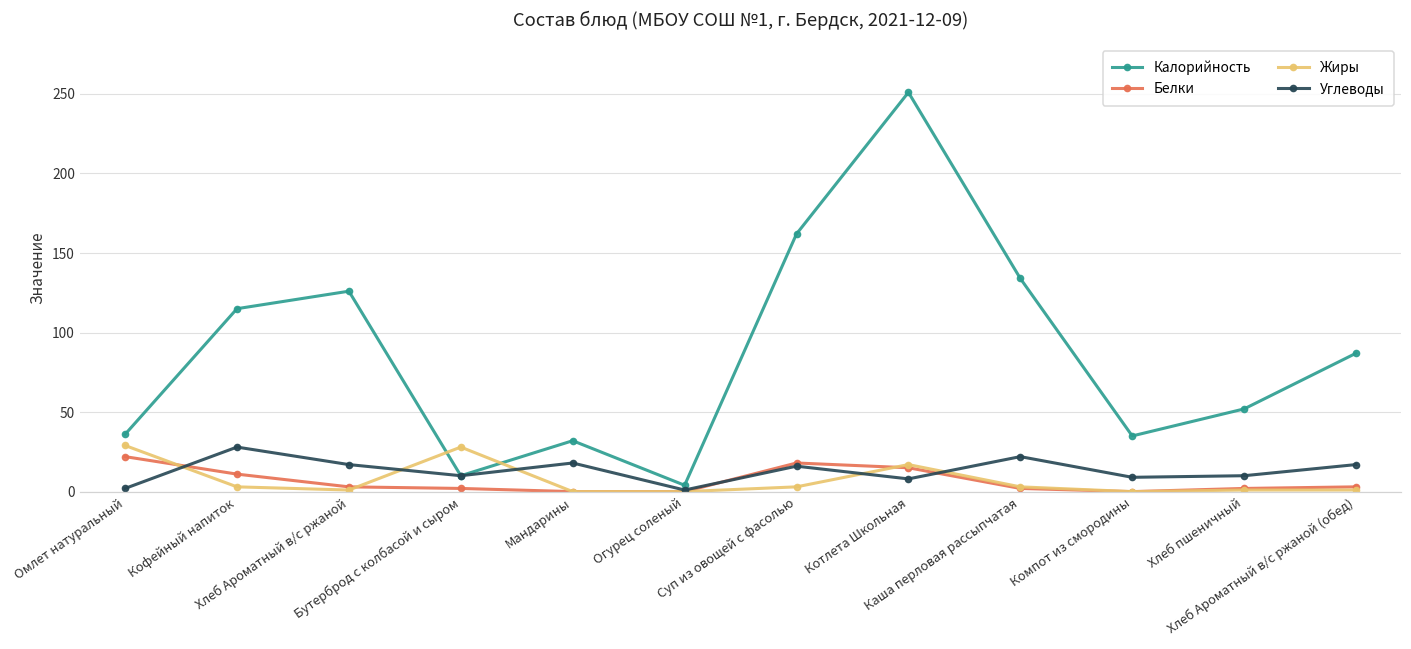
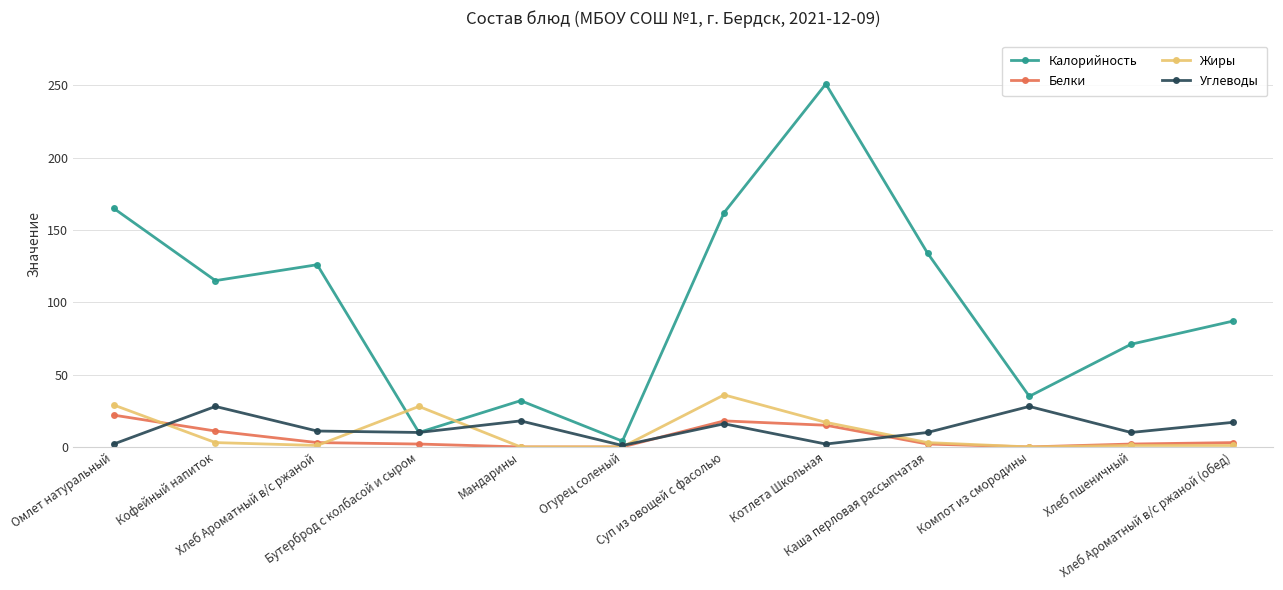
  {
    "Калорийность": {
-     "Омлет натуральный": 36,
+     "Омлет натуральный": 165,
      "Кофейный напиток": 115,
      "Хлеб Ароматный в/с ржаной": 126,
      "Мандарины": 32,
      "Огурец соленый": 4,
      "Суп из овощей с фасолью": 162,
      "Котлета Школьная": 251,
      "Каша перловая рассыпчатая": 134,
      "Компот из смородины": 35,
-     "Хлеб пшеничный": 52,
+     "Хлеб пшеничный": 71,
      "Хлеб Ароматный в/с ржаной (обед)": 87
    },
    "Белки": {
      "Омлет натуральный": 22,
      "Кофейный напиток": 11,
      "Хлеб Ароматный в/с ржаной": 3,
      "Бутерброд с колбасой и сыром": 2,
      "Суп из овощей с фасолью": 18,
      "Котлета Школьная": 15,
      "Хлеб Ароматный в/с ржаной (обед)": 3
    },
    "Жиры": {
      "Омлет натуральный": 29,
      "Кофейный напиток": 3,
      "Хлеб Ароматный в/с ржаной": 1,
      "Бутерброд с колбасой и сыром": 28,
-     "Суп из овощей с фасолью": 3,
+     "Суп из овощей с фасолью": 36,
      "Котлета Школьная": 17,
      "Хлеб Ароматный в/с ржаной (обед)": 1
    },
    "Углеводы": {
      "Омлет натуральный": 2,
      "Кофейный напиток": 28,
-     "Хлеб Ароматный в/с ржаной": 17,
+     "Хлеб Ароматный в/с ржаной": 11,
      "Мандарины": 18,
      "Суп из овощей с фасолью": 16,
-     "Котлета Школьная": 8,
-     "Каша перловая рассыпчатая": 22,
-     "Компот из смородины": 9,
+     "Котлета Школьная": 2,
+     "Каша перловая рассыпчатая": 10,
+     "Компот из смородины": 28,
      "Хлеб пшеничный": 10,
      "Хлеб Ароматный в/с ржаной (обед)": 17
    }
  }
